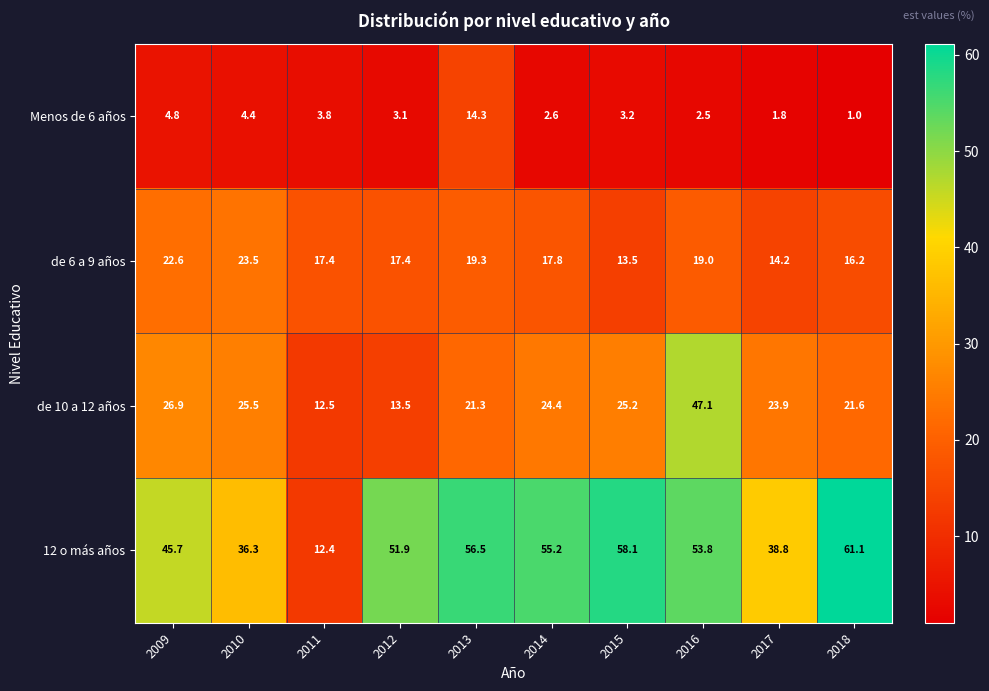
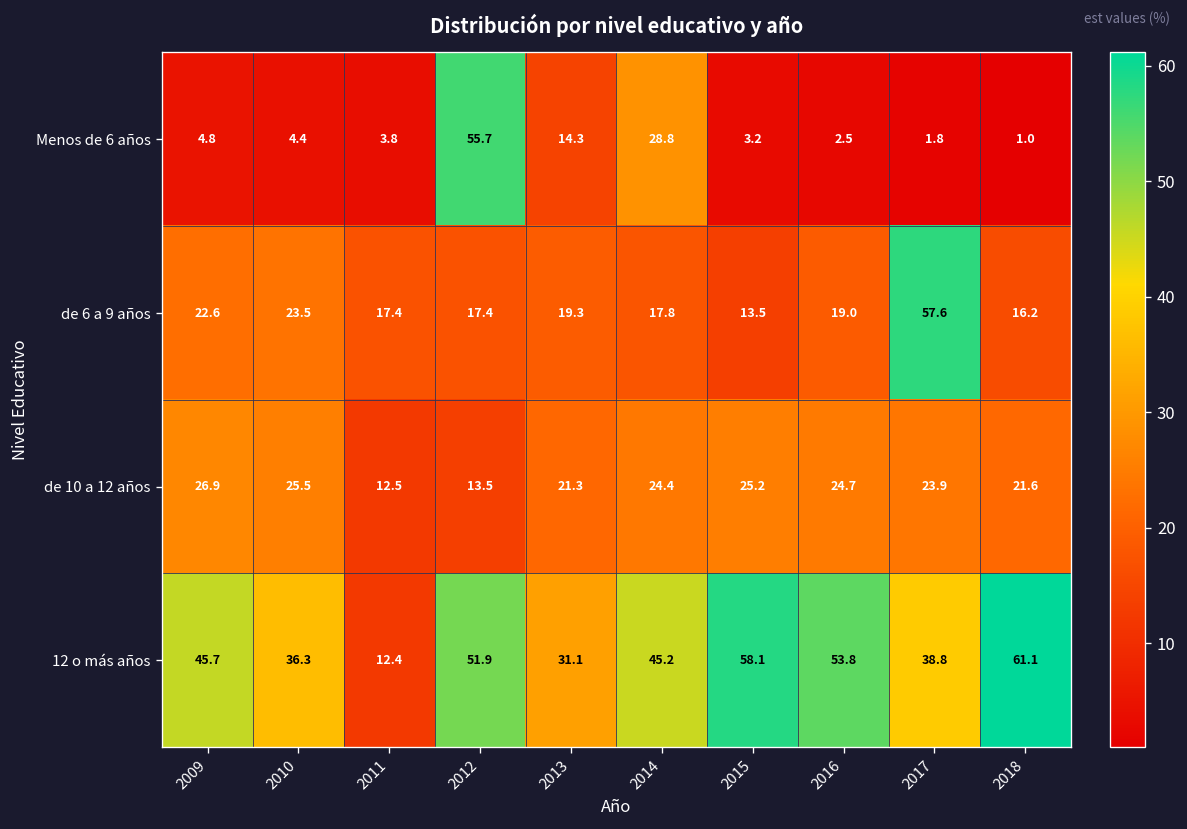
  {
    "Menos de 6 años": {
      "2009": 4.8,
      "2010": 4.4,
      "2011": 3.8,
-     "2012": 3.1,
+     "2012": 55.7,
      "2013": 14.3,
-     "2014": 2.6,
+     "2014": 28.8,
      "2015": 3.2,
      "2016": 2.5,
      "2017": 1.8,
      "2018": 1.0
    },
    "de 6 a 9 años": {
      "2009": 22.6,
      "2010": 23.5,
      "2011": 17.4,
      "2012": 17.4,
      "2013": 19.3,
      "2014": 17.8,
      "2015": 13.5,
      "2016": 19.0,
-     "2017": 14.2,
+     "2017": 57.6,
      "2018": 16.2
    },
    "de 10 a 12 años": {
      "2009": 26.9,
      "2010": 25.5,
      "2011": 12.5,
      "2012": 13.5,
      "2013": 21.3,
      "2014": 24.4,
      "2015": 25.2,
-     "2016": 47.1,
+     "2016": 24.7,
      "2017": 23.9,
      "2018": 21.6
    },
    "12 o más años": {
      "2009": 45.7,
      "2010": 36.3,
      "2011": 12.4,
      "2012": 51.9,
-     "2013": 56.5,
-     "2014": 55.2,
+     "2013": 31.1,
+     "2014": 45.2,
      "2015": 58.1,
      "2016": 53.8,
      "2017": 38.8,
      "2018": 61.1
    }
  }
